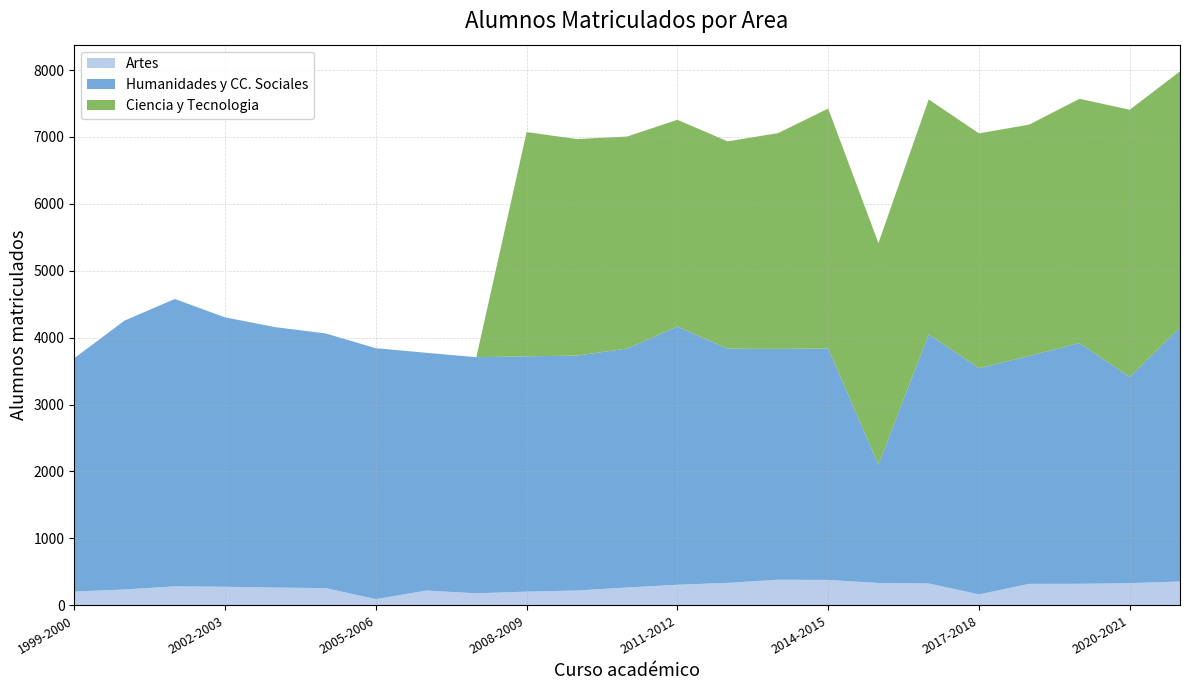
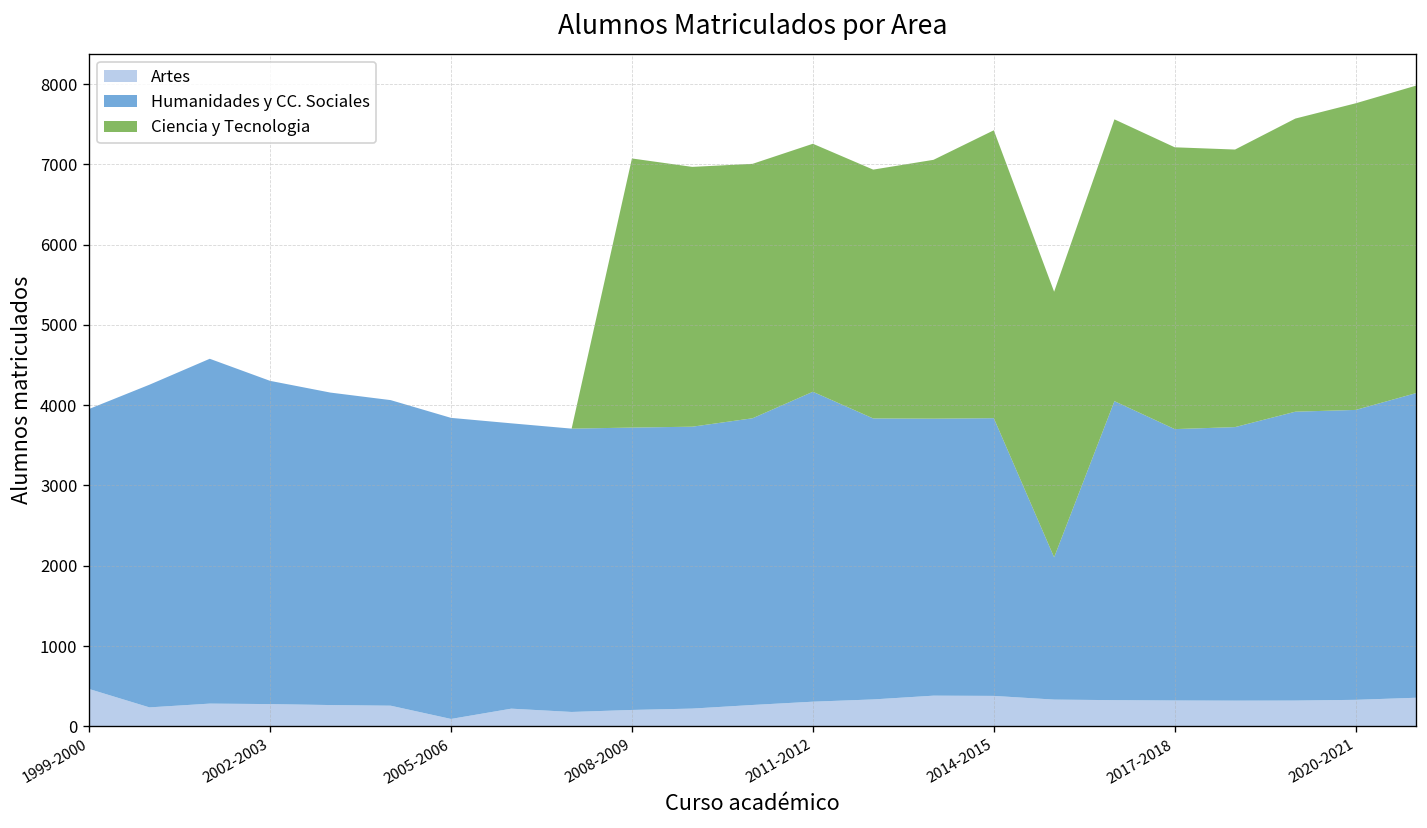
  {
    "Artes": {
-     "1999-2000": 200,
+     "1999-2000": 500,
      "2002-2003": 300,
      "2005-2006": 100,
      "2008-2009": 200,
      "2011-2012": 300,
      "2014-2015": 400,
-     "2017-2018": 200,
+     "2017-2018": 300,
      "2020-2021": 300
    },
    "Humanidades y CC. Sociales": {
      "2008-2009": 3500,
      "2011-2012": 3900,
      "2014-2015": 3500,
      "2017-2018": 3400,
-     "2020-2021": 3100
+     "2020-2021": 3600
    },
    "Ciencia y Tecnologia": {
      "2008-2009": 3400,
      "2011-2012": 3100,
      "2014-2015": 3600,
      "2017-2018": 3500,
-     "2020-2021": 4000
+     "2020-2021": 3800
    }
  }
